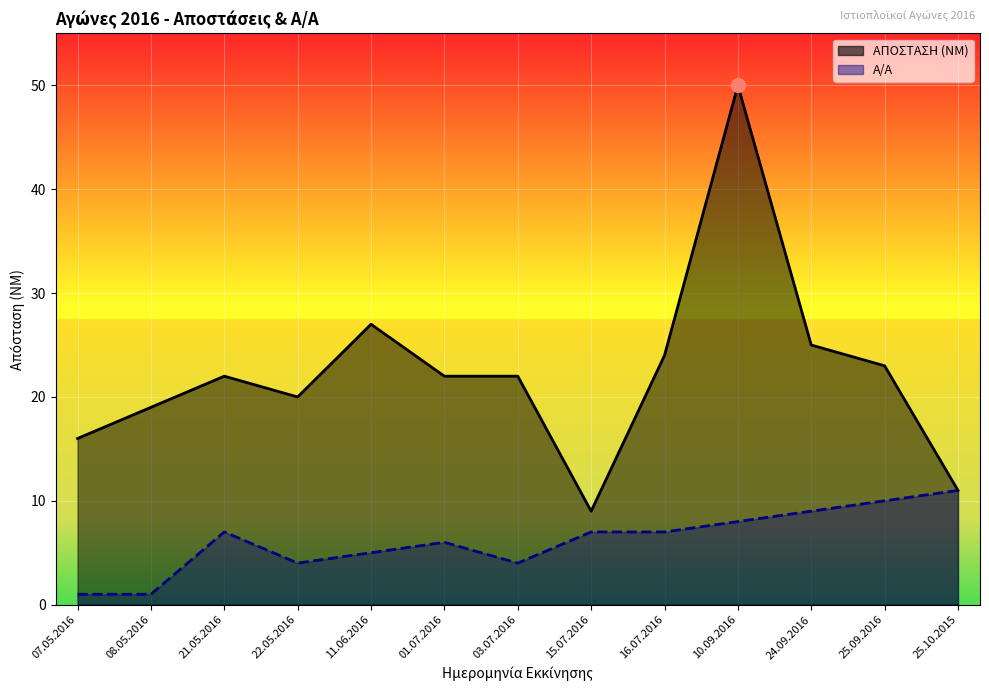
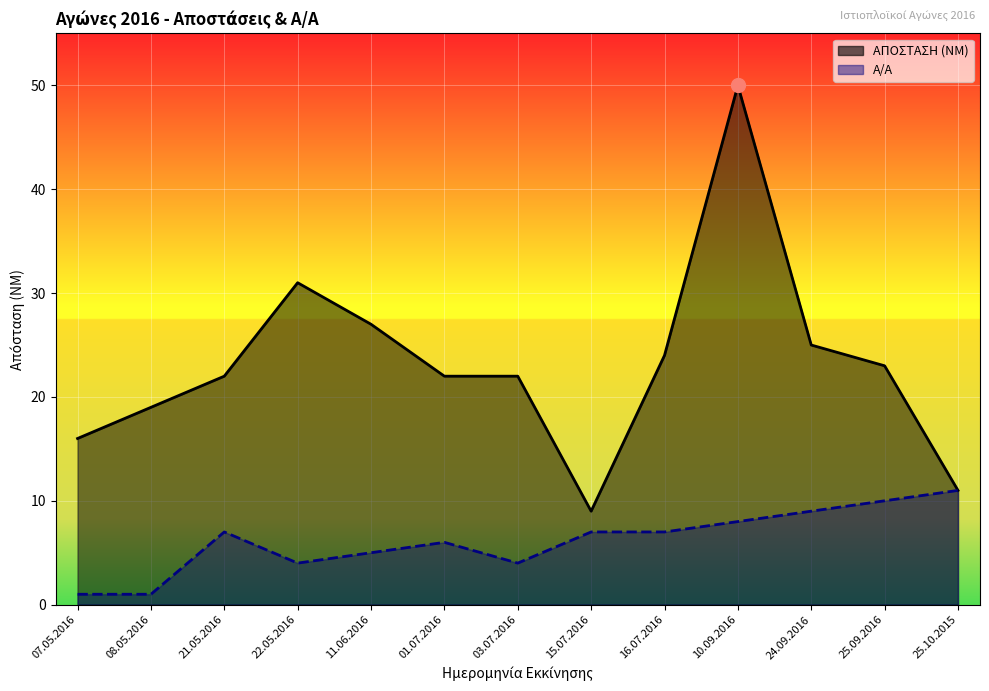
  {
    "ΑΠΟΣΤΑΣΗ (ΝΜ)": {
      "07.05.2016": 16,
      "08.05.2016": 19,
      "21.05.2016": 22,
-     "22.05.2016": 20,
+     "22.05.2016": 31,
      "11.06.2016": 27,
      "01.07.2016": 22,
      "03.07.2016": 22,
      "15.07.2016": 9,
      "16.07.2016": 24,
      "24.09.2016": 25,
      "25.09.2016": 23
    },
    "Α/Α": {
      "07.05.2016": 1,
      "08.05.2016": 1,
      "21.05.2016": 7,
      "22.05.2016": 4,
      "11.06.2016": 5,
      "01.07.2016": 6,
      "03.07.2016": 4,
      "15.07.2016": 7,
      "16.07.2016": 7,
      "10.09.2016": 8,
      "24.09.2016": 9,
      "25.09.2016": 10
    }
  }
